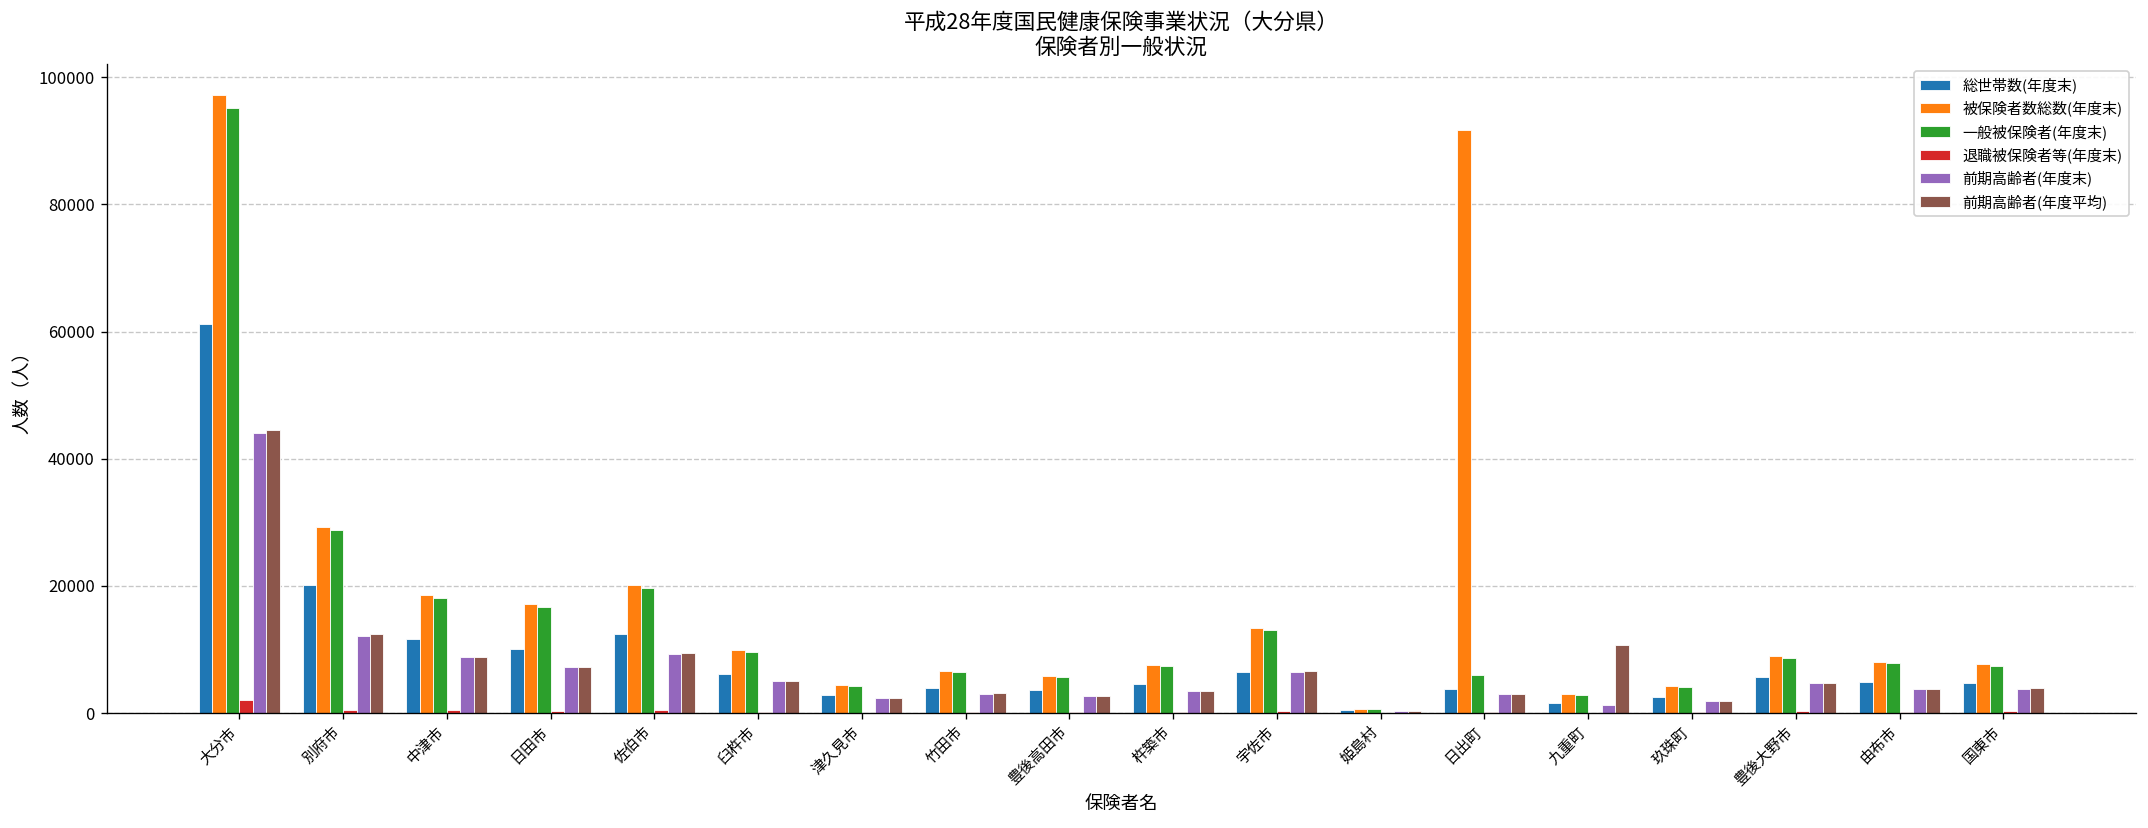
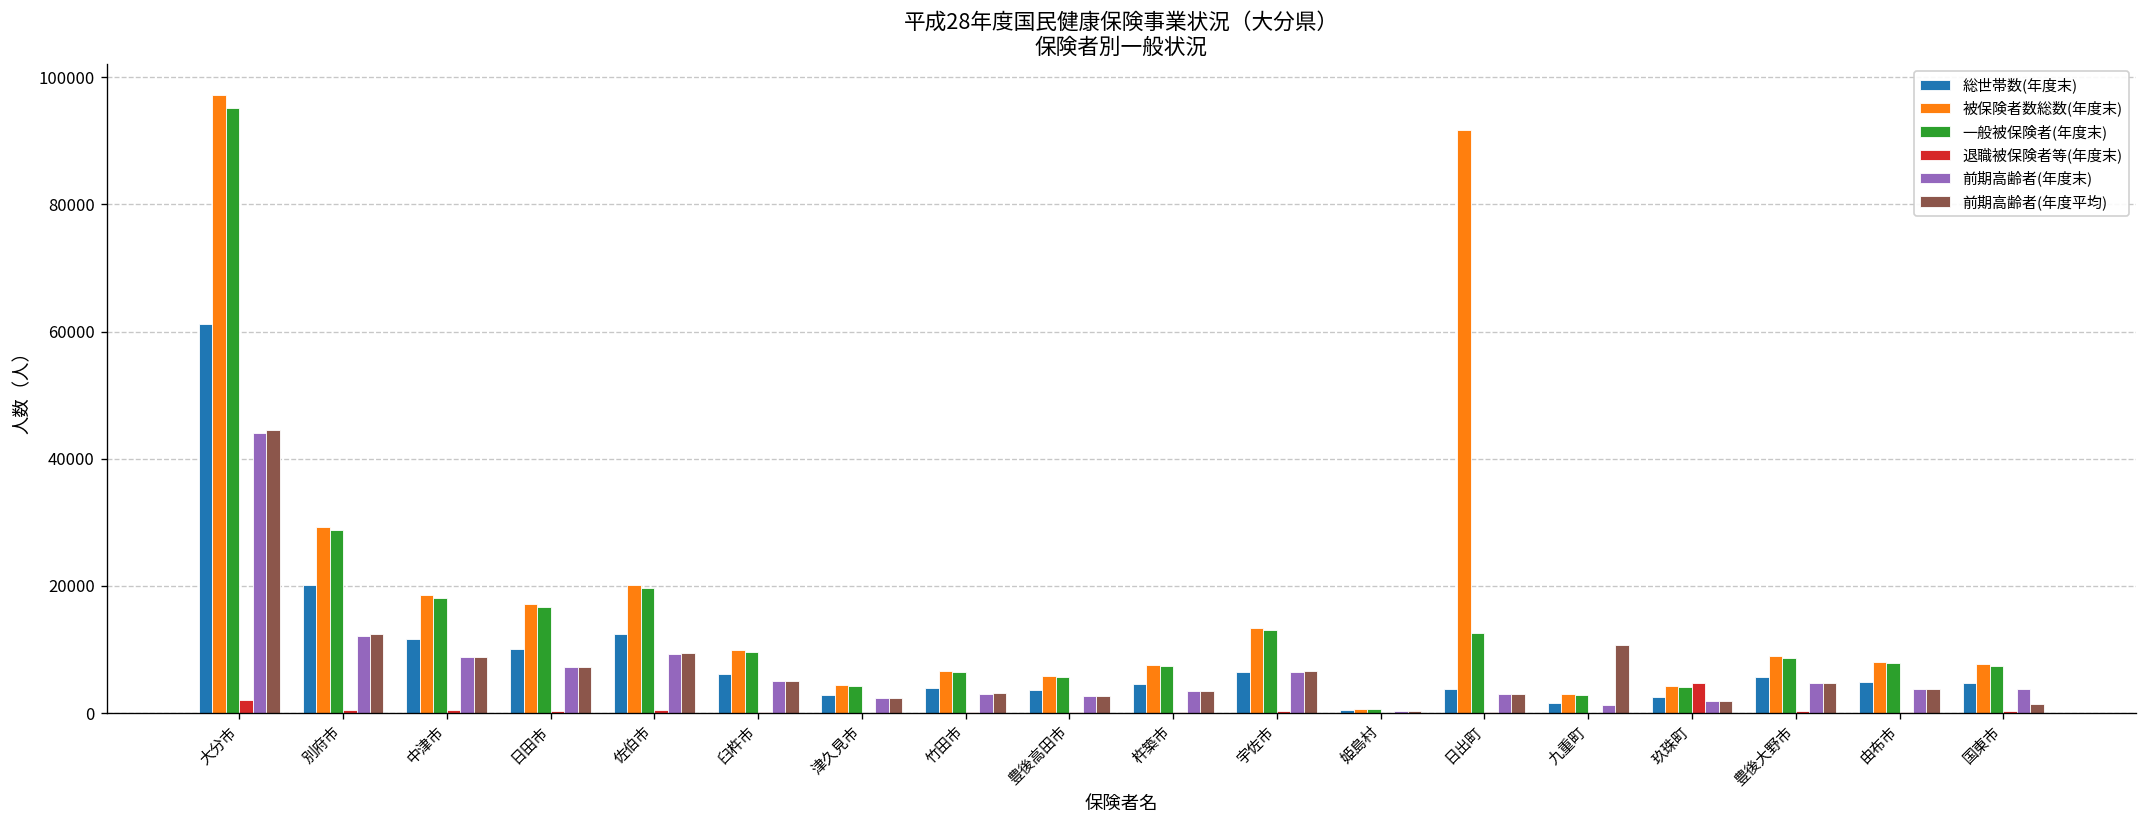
  {
    "総世帯数(年度末)": {
      "大分市": 61000,
      "別府市": 20000,
      "中津市": 12000,
      "日田市": 10000,
      "佐伯市": 12000,
      "臼杵市": 6000,
      "津久見市": 3000,
      "竹田市": 4000,
      "豊後高田市": 4000,
      "杵築市": 5000,
      "宇佐市": 7000,
      "日出町": 4000,
      "九重町": 2000,
      "玖珠町": 3000,
      "豊後大野市": 6000,
      "由布市": 5000,
      "国東市": 5000
    },
    "被保険者数総数(年度末)": {
      "大分市": 97000,
      "別府市": 29000,
      "中津市": 19000,
      "日田市": 17000,
      "佐伯市": 20000,
      "臼杵市": 10000,
      "津久見市": 4000,
      "竹田市": 7000,
      "豊後高田市": 6000,
      "杵築市": 8000,
      "宇佐市": 13000,
      "姫島村": 1000,
      "日出町": 92000,
      "九重町": 3000,
      "玖珠町": 4000,
      "豊後大野市": 9000,
      "由布市": 8000,
      "国東市": 8000
    },
    "一般被保険者(年度末)": {
      "大分市": 95000,
      "別府市": 29000,
      "中津市": 18000,
      "日田市": 17000,
      "佐伯市": 20000,
      "臼杵市": 10000,
      "津久見市": 4000,
      "竹田市": 6000,
      "豊後高田市": 6000,
      "杵築市": 7000,
      "宇佐市": 13000,
      "姫島村": 1000,
-     "日出町": 6000,
+     "日出町": 13000,
      "九重町": 3000,
      "玖珠町": 4000,
      "豊後大野市": 9000,
      "由布市": 8000,
      "国東市": 7000
    },
    "退職被保険者等(年度末)": {
      "大分市": 2000,
      "別府市": 0,
      "中津市": 0,
      "佐伯市": 0,
-     "玖珠町": 0
+     "玖珠町": 5000
    },
    "前期高齢者(年度末)": {
      "大分市": 44000,
      "別府市": 12000,
      "中津市": 9000,
      "日田市": 7000,
      "佐伯市": 9000,
      "臼杵市": 5000,
      "津久見市": 2000,
      "竹田市": 3000,
      "豊後高田市": 3000,
      "杵築市": 4000,
      "宇佐市": 6000,
      "日出町": 3000,
      "九重町": 1000,
      "玖珠町": 2000,
      "豊後大野市": 5000,
      "由布市": 4000,
      "国東市": 4000
    },
    "前期高齢者(年度平均)": {
      "大分市": 45000,
      "別府市": 12000,
      "中津市": 9000,
      "日田市": 7000,
      "佐伯市": 9000,
      "臼杵市": 5000,
      "津久見市": 2000,
      "竹田市": 3000,
      "豊後高田市": 3000,
      "杵築市": 4000,
      "宇佐市": 7000,
      "日出町": 3000,
      "九重町": 11000,
      "玖珠町": 2000,
      "豊後大野市": 5000,
      "由布市": 4000,
-     "国東市": 4000
+     "国東市": 1000
    }
  }
